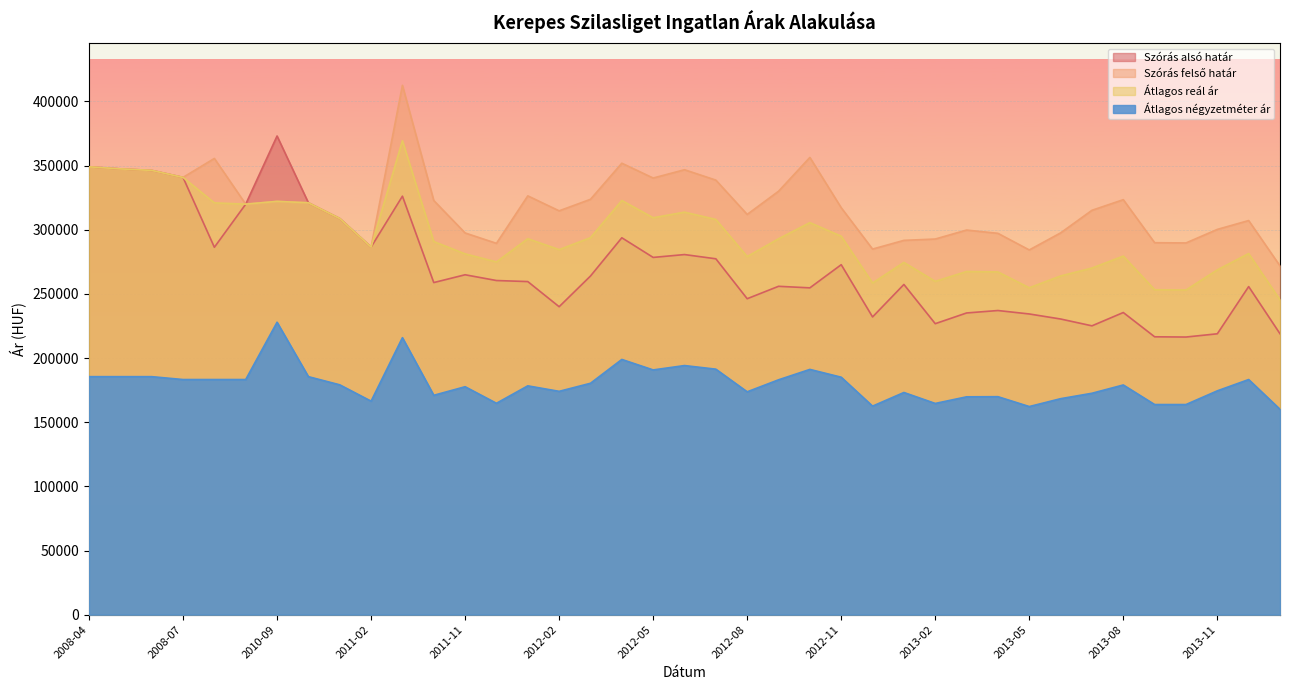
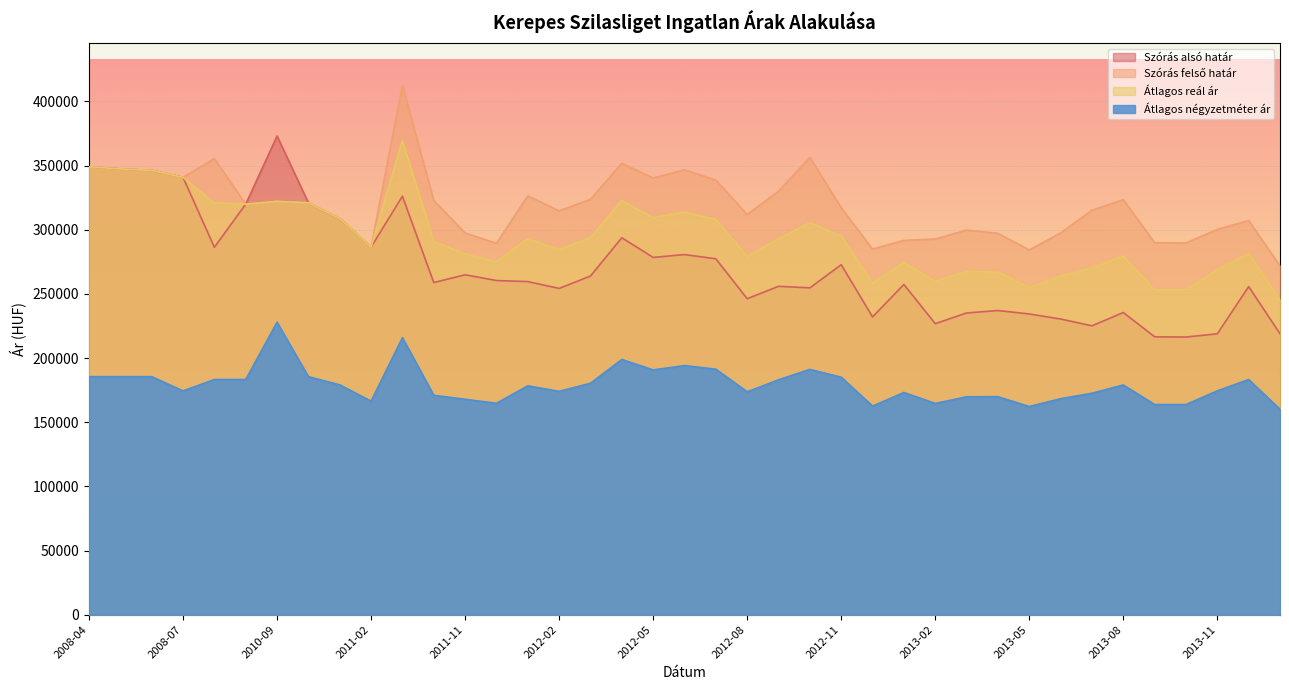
  {
    "Szórás alsó határ": {
      "2010-09": 373000,
      "2011-11": 265000,
-     "2012-02": 240000,
+     "2012-02": 254000,
      "2012-05": 278000,
      "2012-08": 246000,
      "2012-11": 273000,
      "2013-02": 227000,
      "2013-05": 234000,
      "2013-08": 236000,
      "2013-11": 219000
    },
    "Átlagos négyzetméter ár": {
      "2008-04": 186000,
-     "2008-07": 183000,
+     "2008-07": 174000,
      "2010-09": 228000,
      "2011-02": 166000,
-     "2011-11": 178000,
+     "2011-11": 168000,
      "2012-02": 174000,
      "2012-05": 191000,
      "2012-08": 174000,
      "2012-11": 185000,
      "2013-02": 165000,
      "2013-05": 162000,
      "2013-08": 179000,
      "2013-11": 174000
    }
  }
